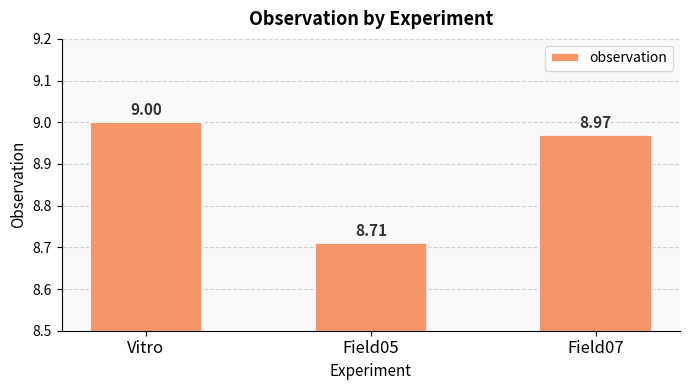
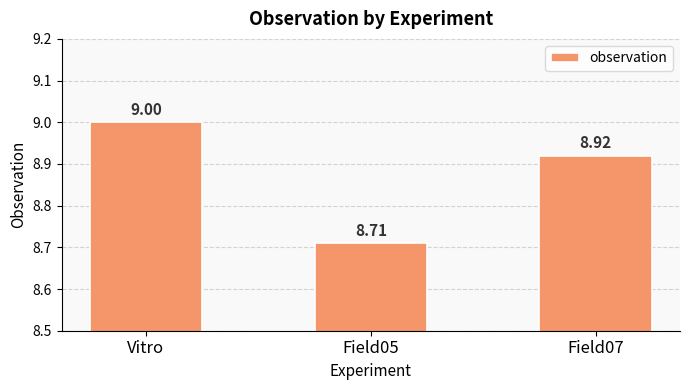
  {
    "Vitro": 9.00,
    "Field05": 8.71,
-   "Field07": 8.97
+   "Field07": 8.92
  }
